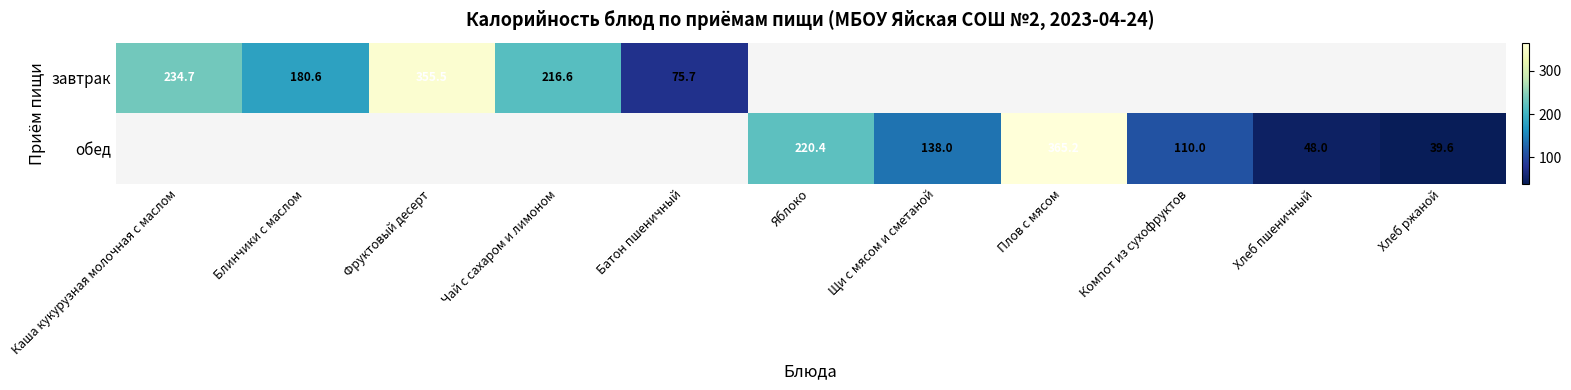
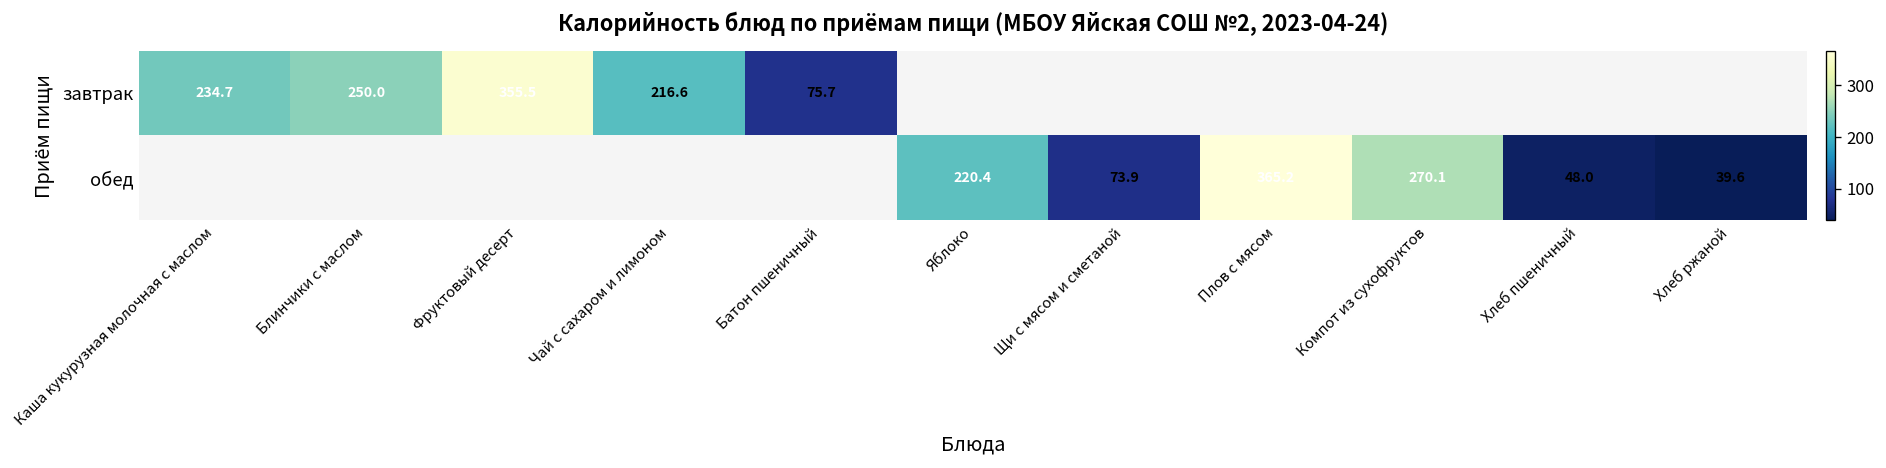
  {
    "завтрак": {
      "Каша кукурузная молочная с маслом": 234.7,
-     "Блинчики с маслом": 180.6,
+     "Блинчики с маслом": 250.0,
      "Чай с сахаром и лимоном": 216.6,
      "Батон пшеничный": 75.7
    },
    "обед": {
      "Яблоко": 220.4,
-     "Щи с мясом и сметаной": 138.0,
-     "Компот из сухофруктов": 110.0,
+     "Щи с мясом и сметаной": 73.9,
+     "Компот из сухофруктов": 270.1,
      "Хлеб пшеничный": 48.0,
      "Хлеб ржаной": 39.6
    }
  }
